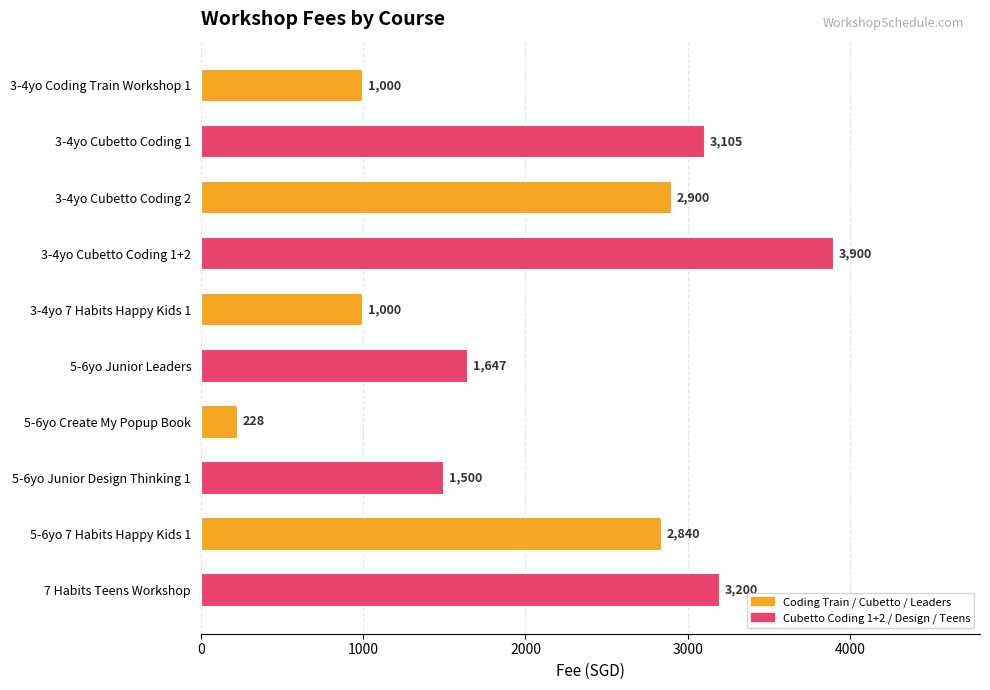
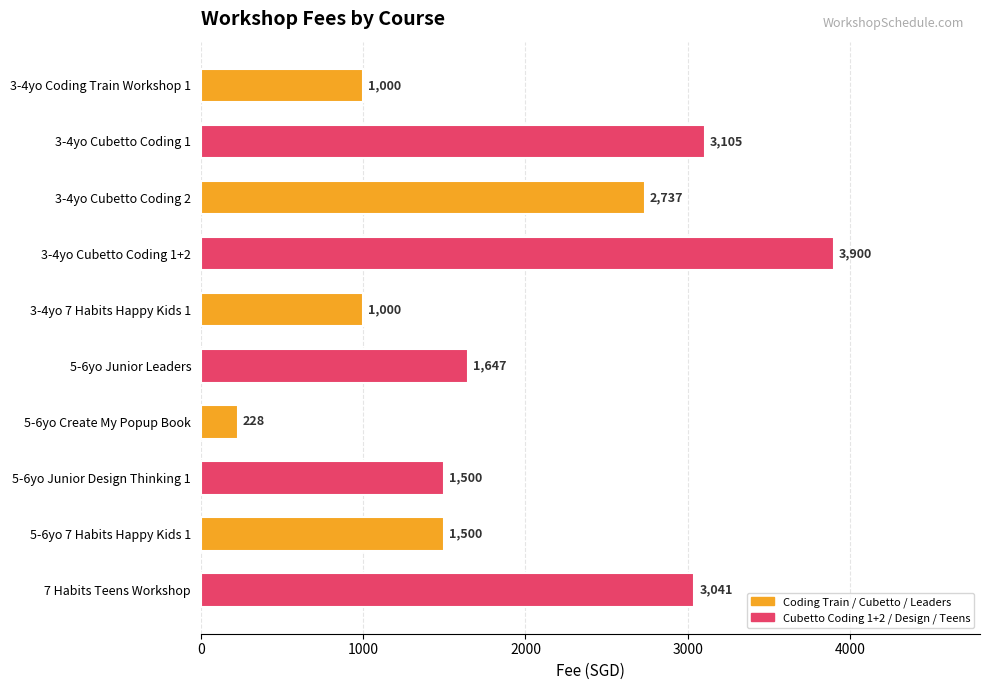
  {
    "3-4yo Coding Train Workshop 1": "1,000",
    "3-4yo Cubetto Coding 1": "3,105",
-   "3-4yo Cubetto Coding 2": "2,900",
+   "3-4yo Cubetto Coding 2": "2,737",
    "3-4yo Cubetto Coding 1+2": "3,900",
    "3-4yo 7 Habits Happy Kids 1": "1,000",
    "5-6yo Junior Leaders": "1,647",
    "5-6yo Create My Popup Book": "228",
    "5-6yo Junior Design Thinking 1": "1,500",
-   "5-6yo 7 Habits Happy Kids 1": "2,840",
-   "7 Habits Teens Workshop": "3200"
+   "5-6yo 7 Habits Happy Kids 1": "1,500",
+   "7 Habits Teens Workshop": "3040"
  }
